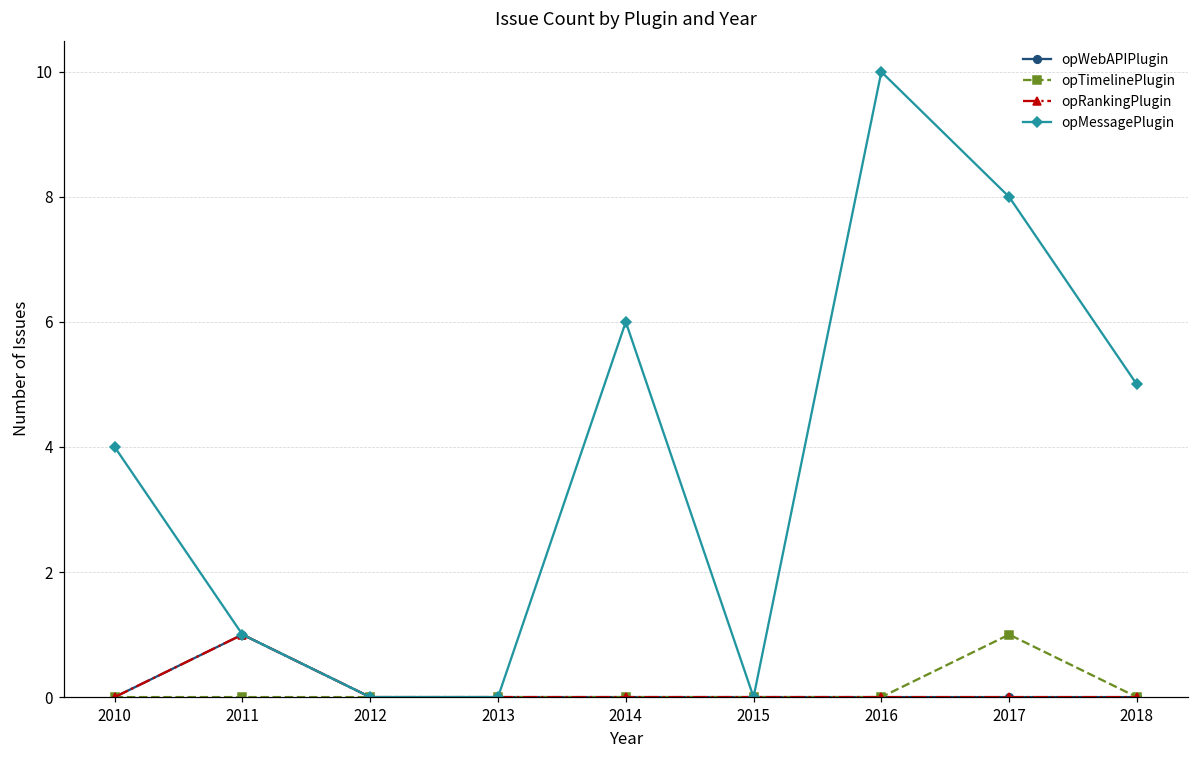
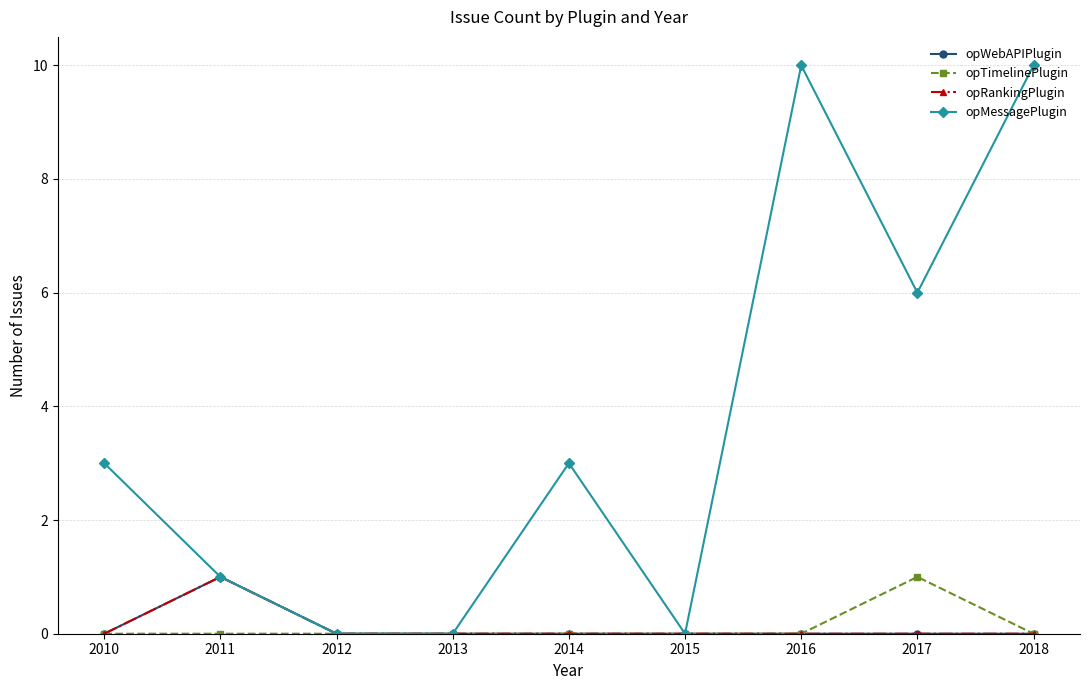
  {
    "opRankingPlugin": {
      "2017": 0
    },
    "opTimelinePlugin": {
      "2011": 0,
      "2017": 1
    },
    "opMessagePlugin": {
-     "2010": 4,
-     "2014": 6,
+     "2010": 3,
+     "2014": 3,
      "2016": 10,
-     "2017": 8,
-     "2018": 5
+     "2017": 6,
+     "2018": 10
    }
  }
